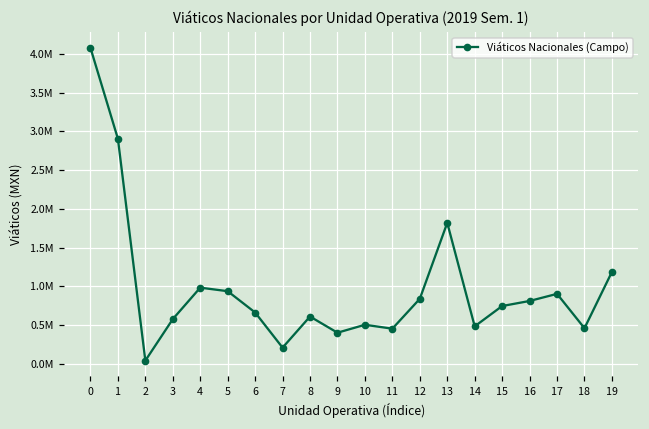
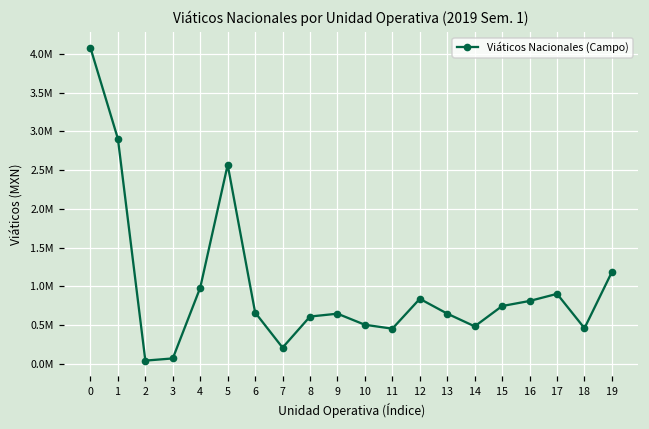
  {
    "0": 4100000,
    "1": 2900000,
    "2": 0,
-   "3": 600000,
+   "3": 100000,
    "4": 1000000,
-   "5": 900000,
+   "5": 2600000,
    "6": 700000,
    "7": 200000,
    "8": 600000,
-   "9": 400000,
+   "9": 600000,
    "10": 500000,
    "11": 500000,
    "12": 800000,
-   "13": 1800000,
+   "13": 600000,
    "14": 500000,
    "15": 700000,
    "16": 800000,
    "17": 900000,
    "18": 500000,
    "19": 1200000
  }
